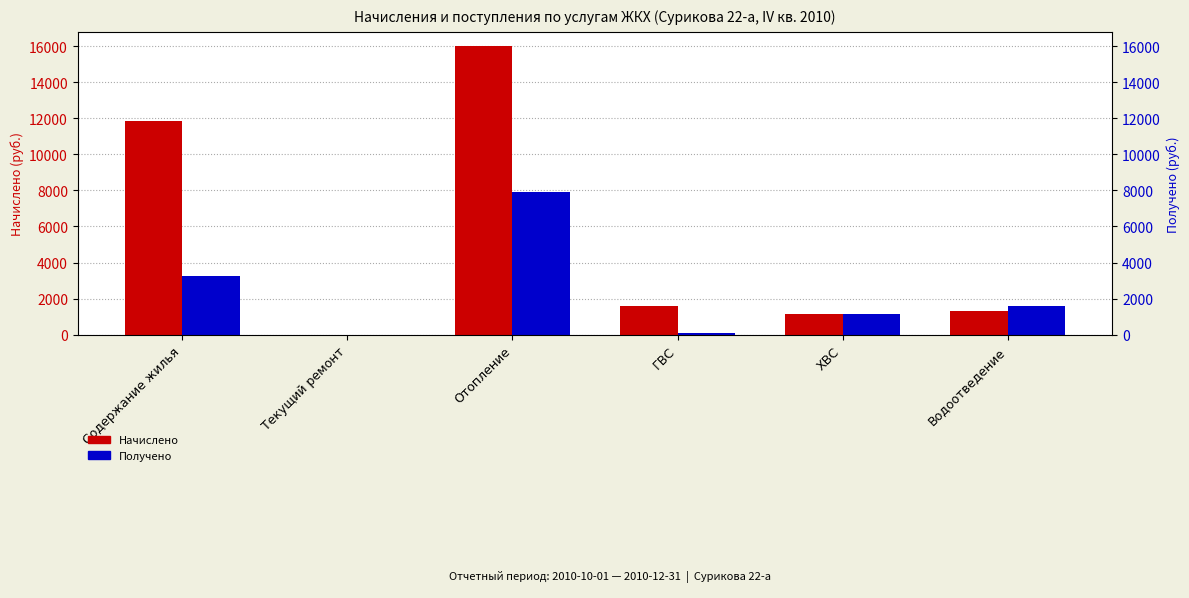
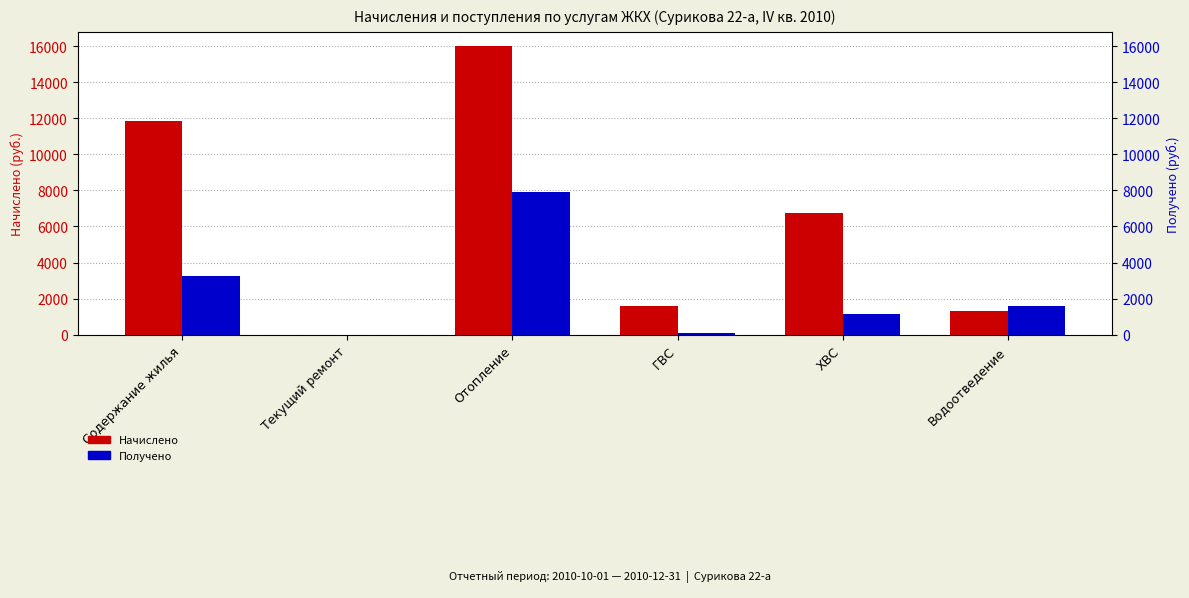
  {
    "Начислено": {
      "Содержание жилья": 11900,
      "Текущий ремонт": 0,
      "Отопление": 16000,
      "ГВС": 1600,
-     "ХВС": 1200,
+     "ХВС": 6700,
      "Водоотведение": 1300
    },
    "Получено": {
      "Содержание жилья": 3300,
      "Текущий ремонт": 0,
      "Отопление": 7900,
      "ХВС": 1100,
      "Водоотведение": 1600
    }
  }
